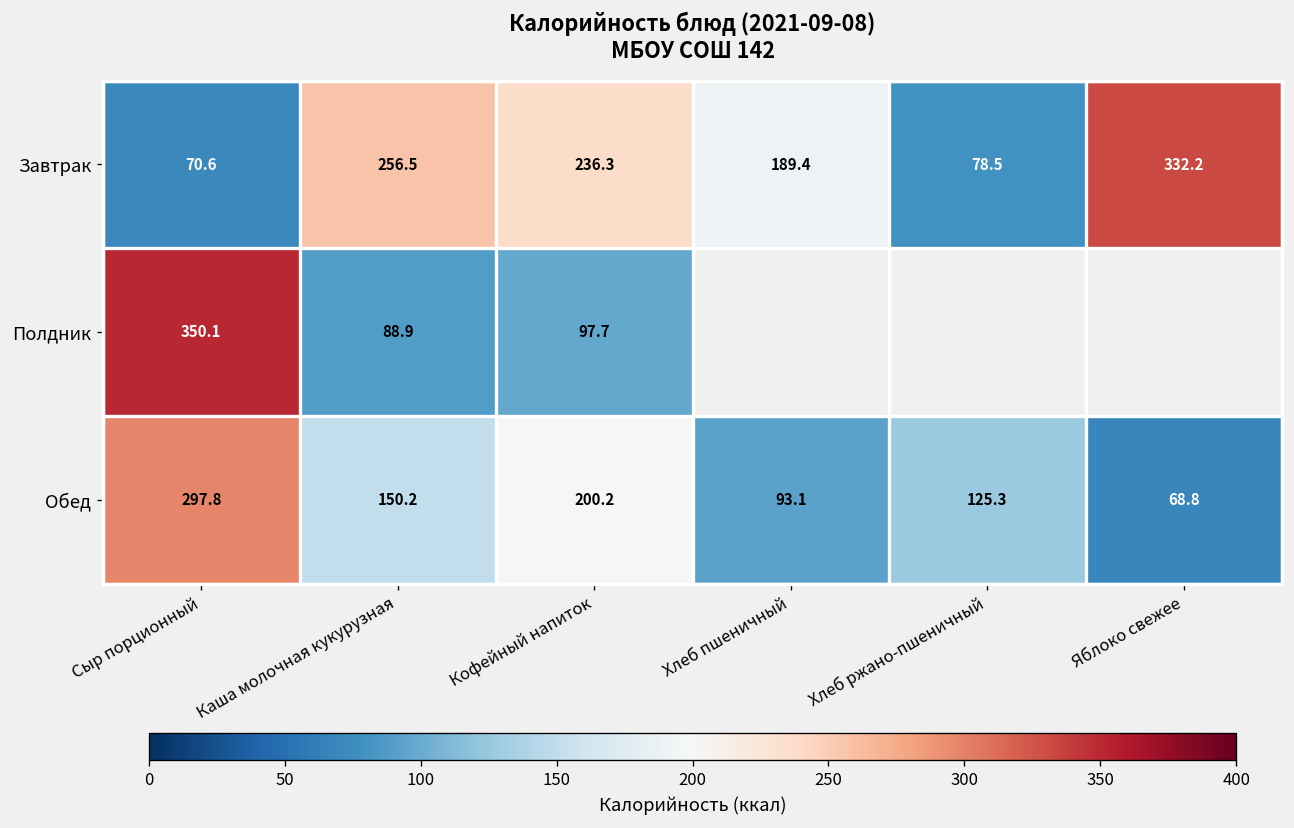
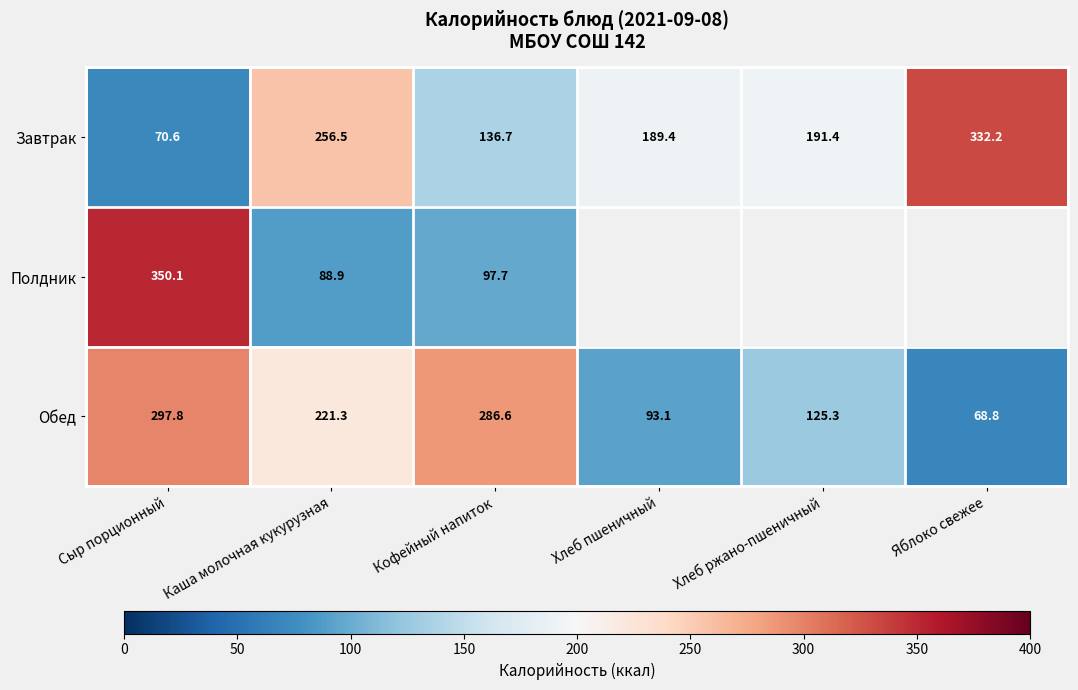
  {
    "Завтрак": {
      "Сыр порционный": 70.6,
      "Каша молочная кукурузная": 256.5,
-     "Кофейный напиток": 236.3,
+     "Кофейный напиток": 136.7,
      "Хлеб пшеничный": 189.4,
-     "Хлеб ржано-пшеничный": 78.5,
+     "Хлеб ржано-пшеничный": 191.4,
      "Яблоко свежее": 332.2
    },
    "Полдник": {
      "Сыр порционный": 350.1,
      "Каша молочная кукурузная": 88.9,
      "Кофейный напиток": 97.7
    },
    "Обед": {
      "Сыр порционный": 297.8,
-     "Каша молочная кукурузная": 150.2,
-     "Кофейный напиток": 200.2,
+     "Каша молочная кукурузная": 221.3,
+     "Кофейный напиток": 286.6,
      "Хлеб пшеничный": 93.1,
      "Хлеб ржано-пшеничный": 125.3,
      "Яблоко свежее": 68.8
    }
  }
